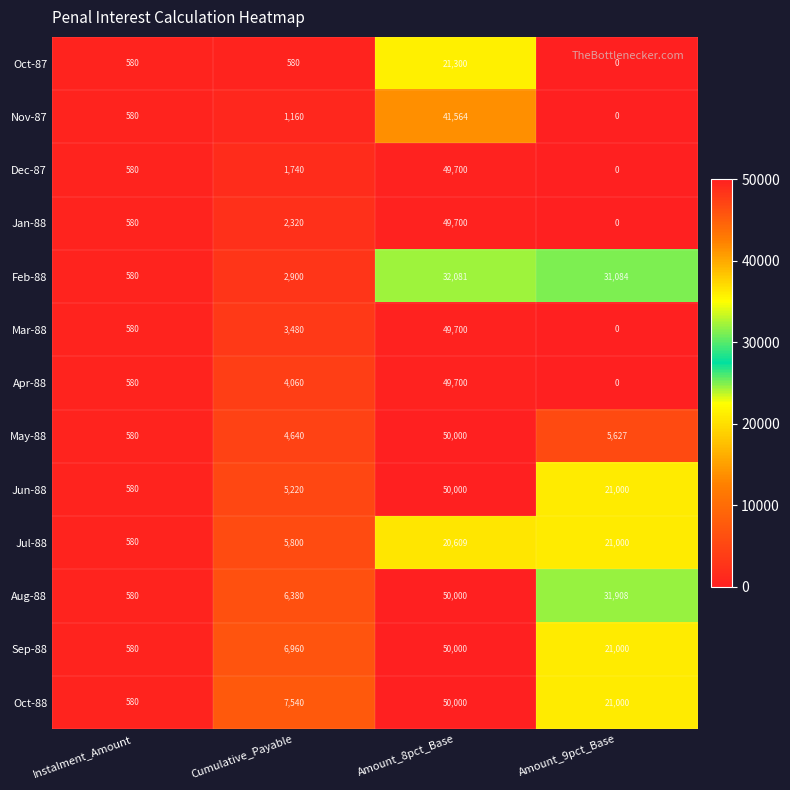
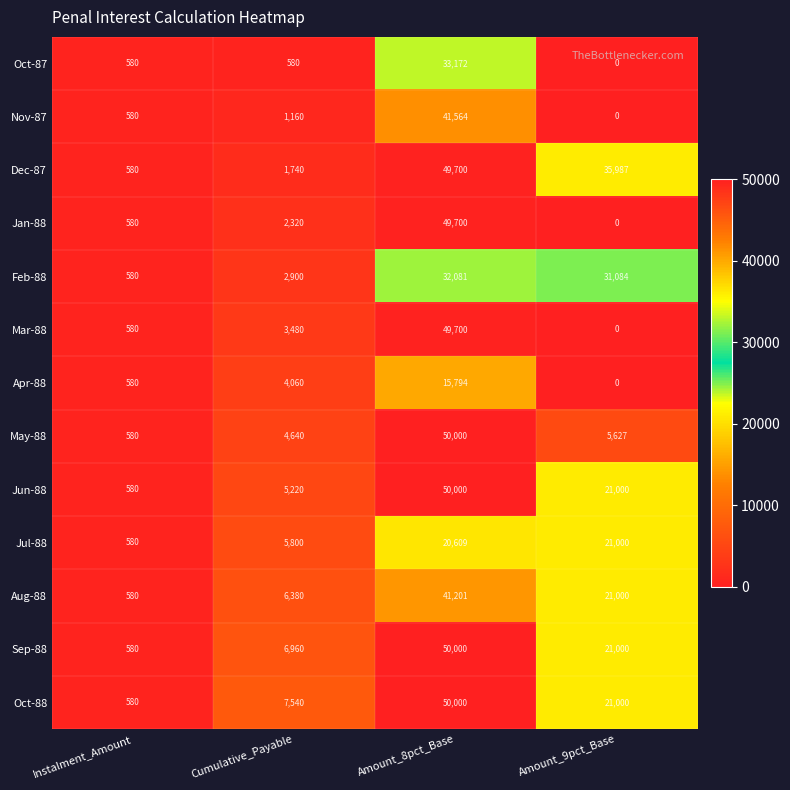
  {
    "Oct-87": {
      "Instalment_Amount": "580",
      "Cumulative_Payable": "580",
-     "Amount_8pct_Base": "21,300"
+     "Amount_8pct_Base": "33,172"
    },
    "Nov-87": {
      "Instalment_Amount": "580",
      "Cumulative_Payable": "1,160",
      "Amount_8pct_Base": "41,564",
      "Amount_9pct_Base": "0"
    },
    "Dec-87": {
      "Instalment_Amount": "580",
      "Cumulative_Payable": "1,740",
      "Amount_8pct_Base": "49,700",
-     "Amount_9pct_Base": "0"
+     "Amount_9pct_Base": "35,987"
    },
    "Jan-88": {
      "Instalment_Amount": "580",
      "Cumulative_Payable": "2,320",
      "Amount_8pct_Base": "49,700",
      "Amount_9pct_Base": "0"
    },
    "Feb-88": {
      "Instalment_Amount": "580",
      "Cumulative_Payable": "2,900",
      "Amount_8pct_Base": "32,081",
      "Amount_9pct_Base": "31,084"
    },
    "Mar-88": {
      "Instalment_Amount": "580",
      "Cumulative_Payable": "3,480",
      "Amount_8pct_Base": "49,700",
      "Amount_9pct_Base": "0"
    },
    "Apr-88": {
      "Instalment_Amount": "580",
      "Cumulative_Payable": "4,060",
-     "Amount_8pct_Base": "49,700",
+     "Amount_8pct_Base": "15,794",
      "Amount_9pct_Base": "0"
    },
    "May-88": {
      "Instalment_Amount": "580",
      "Cumulative_Payable": "4,640",
      "Amount_8pct_Base": "50,000",
      "Amount_9pct_Base": "5,627"
    },
    "Jun-88": {
      "Instalment_Amount": "580",
      "Cumulative_Payable": "5,220",
      "Amount_8pct_Base": "50,000",
      "Amount_9pct_Base": "21,000"
    },
    "Jul-88": {
      "Instalment_Amount": "580",
      "Cumulative_Payable": "5,800",
      "Amount_8pct_Base": "20,609",
      "Amount_9pct_Base": "21,000"
    },
    "Aug-88": {
      "Instalment_Amount": "580",
      "Cumulative_Payable": "6,380",
-     "Amount_8pct_Base": "50,000",
-     "Amount_9pct_Base": "31,908"
+     "Amount_8pct_Base": "41,201",
+     "Amount_9pct_Base": "21,000"
    },
    "Sep-88": {
      "Instalment_Amount": "580",
      "Cumulative_Payable": "6,960",
      "Amount_8pct_Base": "50,000",
      "Amount_9pct_Base": "21,000"
    },
    "Oct-88": {
      "Instalment_Amount": "580",
      "Cumulative_Payable": "7,540",
      "Amount_8pct_Base": "50,000",
      "Amount_9pct_Base": "21,000"
    }
  }
